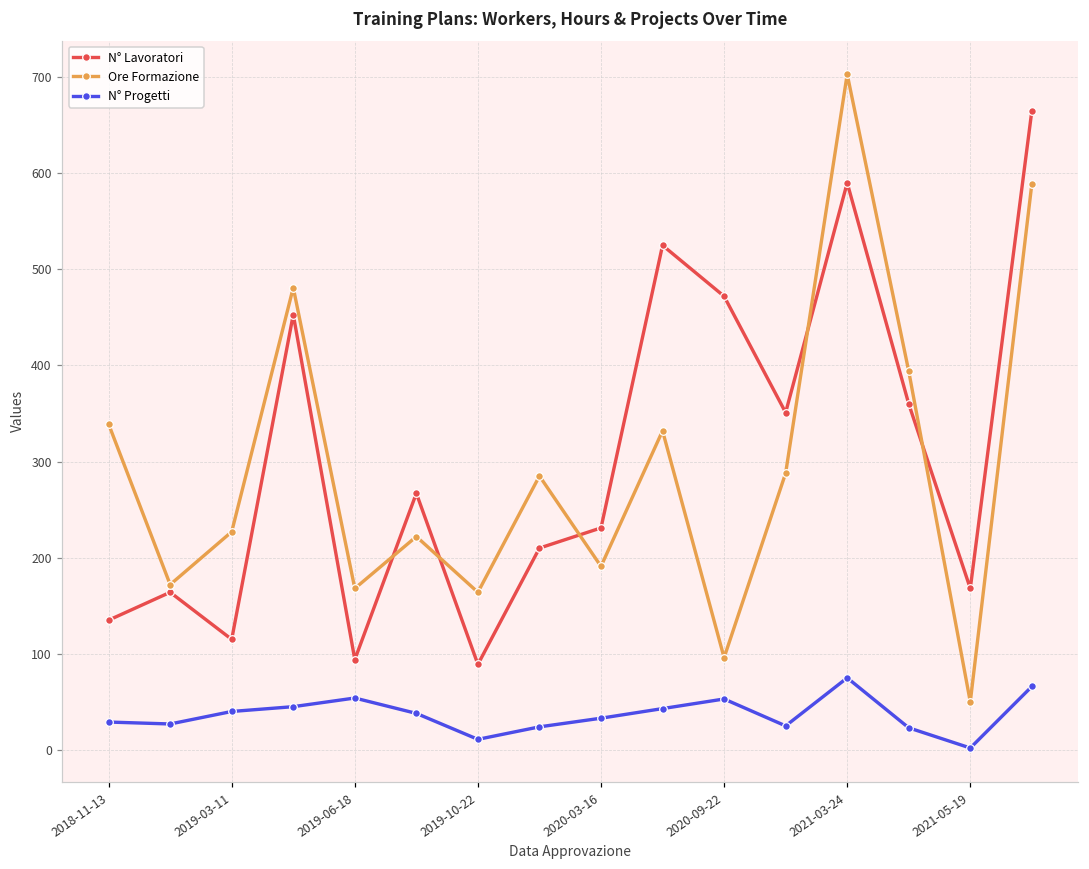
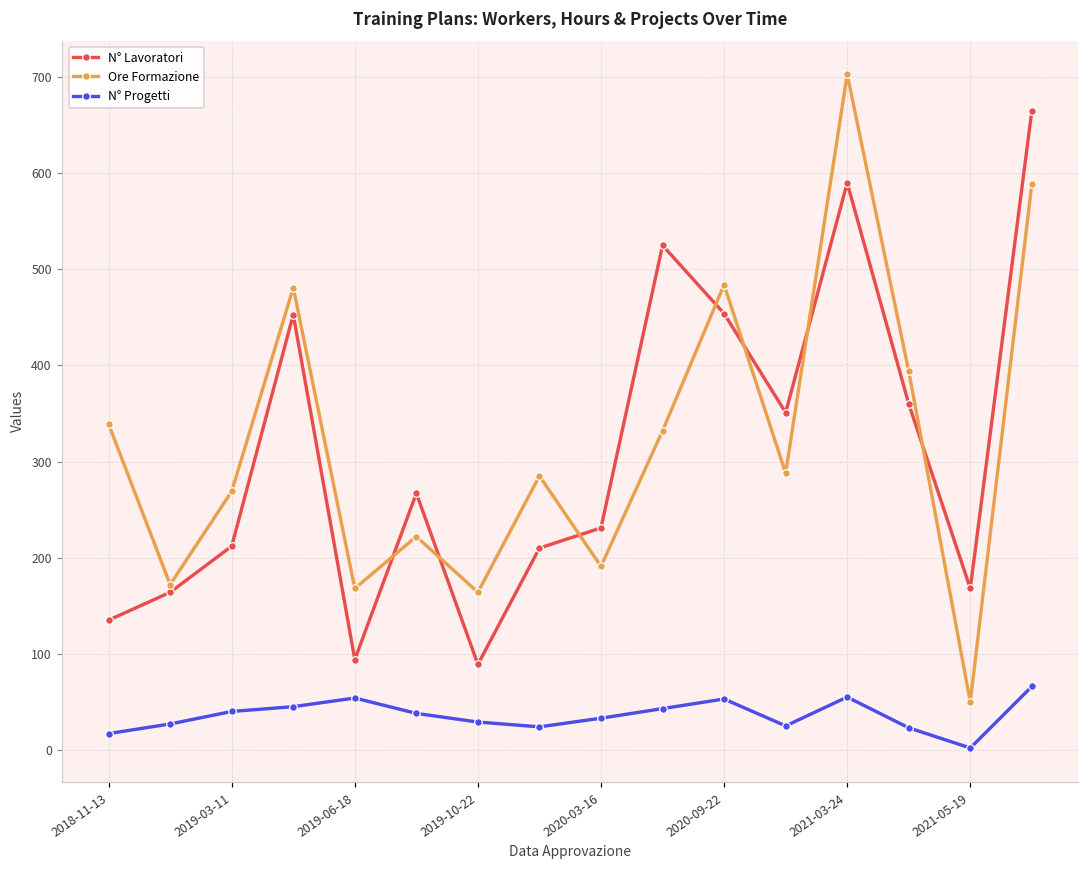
  {
    "N° Lavoratori": {
      "2018-11-13": 140,
-     "2019-03-11": 120,
+     "2019-03-11": 210,
      "2019-06-18": 90,
      "2019-10-22": 90,
-     "2020-09-22": 470,
+     "2020-09-22": 450,
      "2021-03-24": 590,
      "2021-05-19": 170
    },
    "Ore Formazione": {
      "2018-11-13": 340,
-     "2019-03-11": 230,
+     "2019-03-11": 270,
      "2019-06-18": 170,
      "2019-10-22": 160,
-     "2020-09-22": 100,
+     "2020-09-22": 480,
      "2021-03-24": 700,
      "2021-05-19": 50
    },
    "N° Progetti": {
-     "2018-11-13": 30,
+     "2018-11-13": 20,
      "2019-03-11": 40,
      "2019-06-18": 50,
-     "2019-10-22": 10,
+     "2019-10-22": 30,
      "2020-09-22": 50,
-     "2021-03-24": 80,
+     "2021-03-24": 60,
      "2021-05-19": 0
    }
  }
